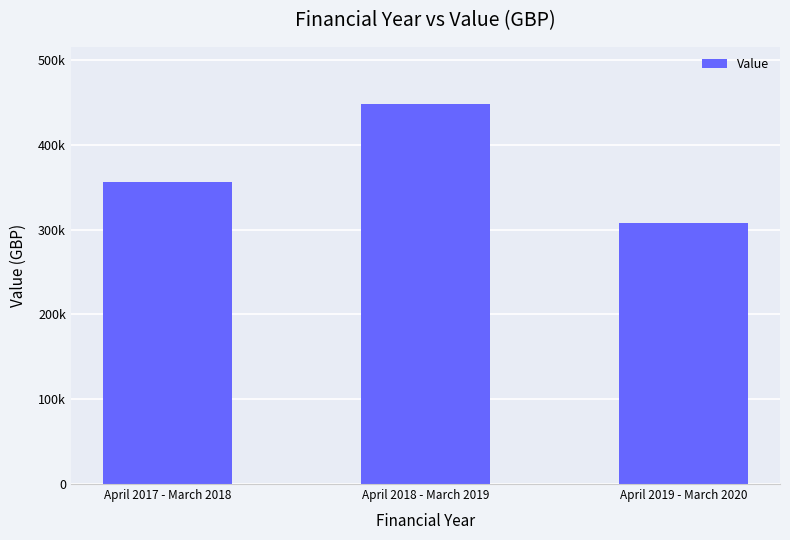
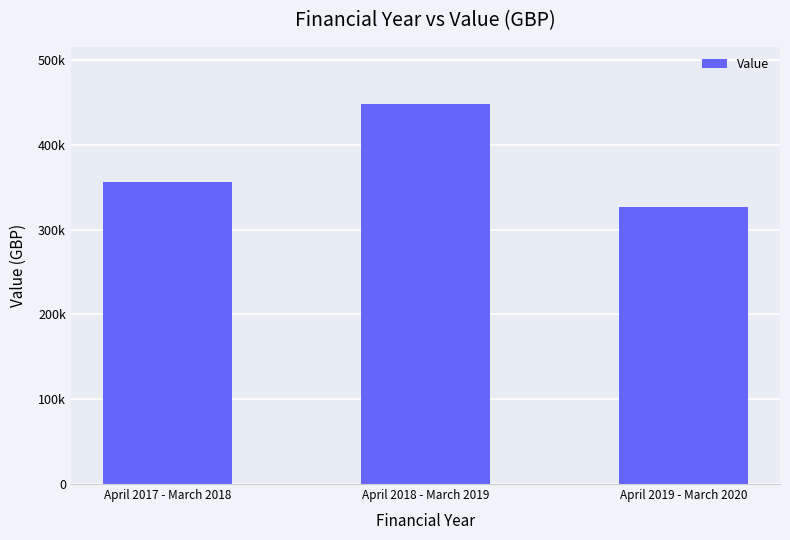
  {
    "April 2017 - March 2018": 360000,
    "April 2018 - March 2019": 450000,
-   "April 2019 - March 2020": 310000
+   "April 2019 - March 2020": 330000
  }
